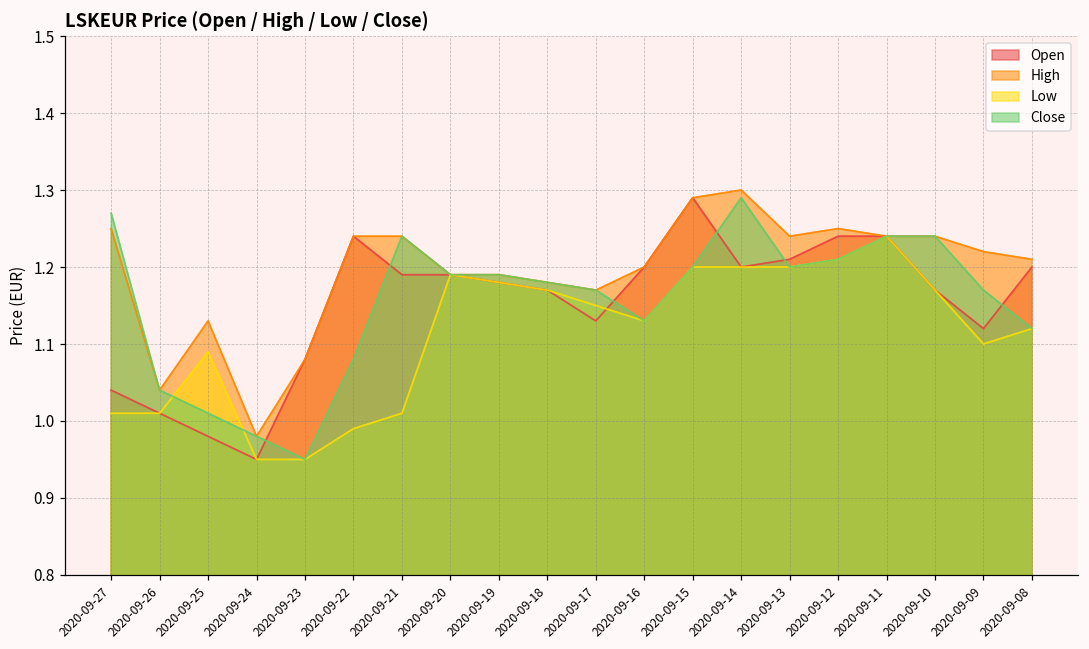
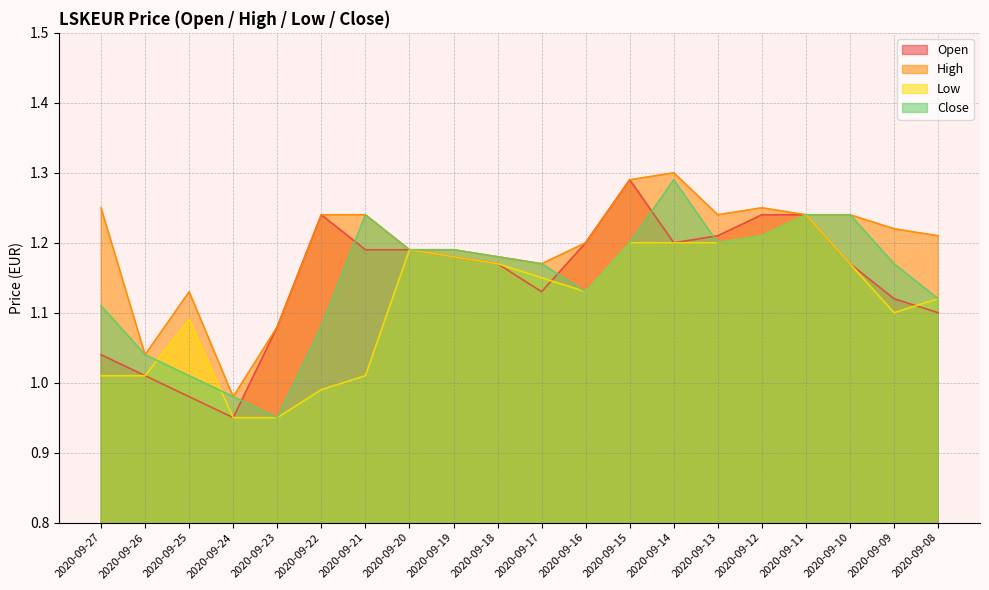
  {
    "Open": {
      "2020-09-27": 1.04,
      "2020-09-25": 0.98,
      "2020-09-21": 1.19,
      "2020-09-17": 1.13,
      "2020-09-13": 1.21,
      "2020-09-12": 1.24,
      "2020-09-09": 1.12,
-     "2020-09-08": 1.2
+     "2020-09-08": 1.1
    },
    "High": {
      "2020-09-27": 1.25,
      "2020-09-25": 1.13,
      "2020-09-14": 1.30,
      "2020-09-13": 1.24,
      "2020-09-12": 1.25,
      "2020-09-09": 1.22,
      "2020-09-08": 1.21
    },
    "Low": {
      "2020-09-27": 1.01,
      "2020-09-25": 1.09,
      "2020-09-22": 0.99,
      "2020-09-21": 1.01,
      "2020-09-17": 1.15,
      "2020-09-09": 1.10
    },
    "Close": {
-     "2020-09-27": 1.27,
+     "2020-09-27": 1.11,
      "2020-09-25": 1.01,
      "2020-09-22": 1.08,
      "2020-09-14": 1.29,
      "2020-09-09": 1.17
    }
  }
